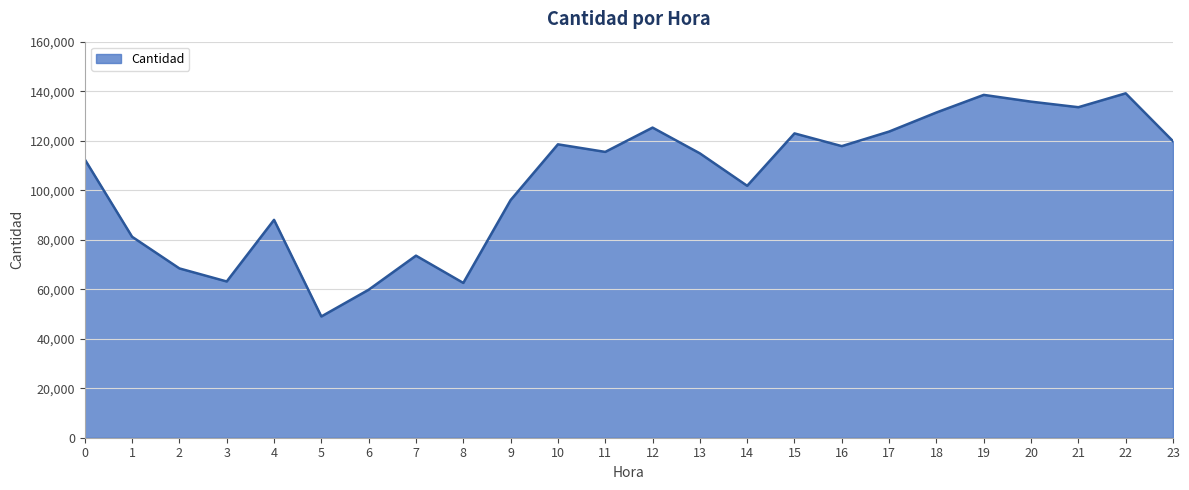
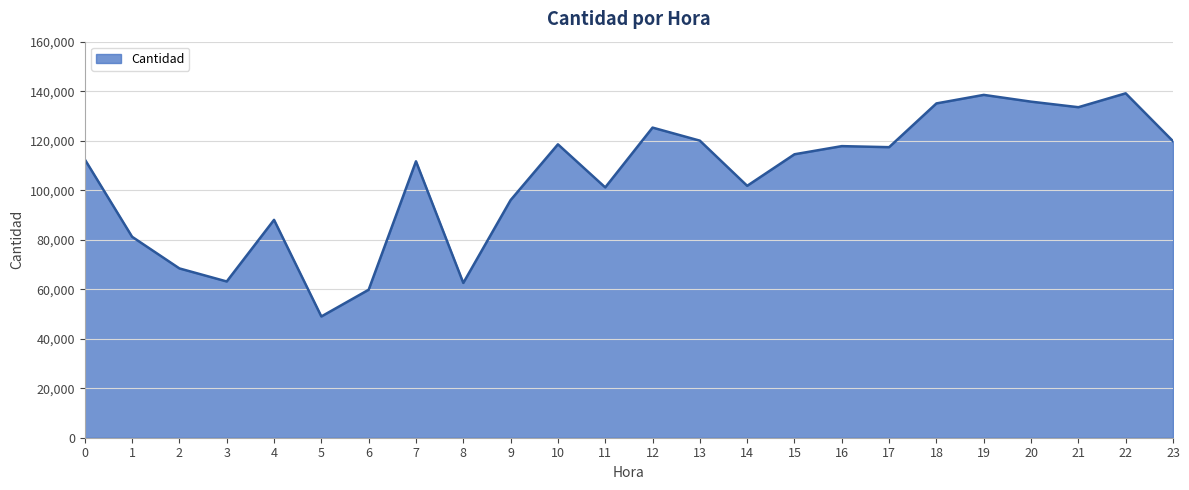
  {
    "0": "112,000",
    "1": "81,000",
    "2": "68,000",
    "3": "63,000",
    "4": "88,000",
    "5": "49,000",
    "6": "60,000",
-   "7": "74,000",
+   "7": "112,000",
    "8": "63,000",
    "9": "96,000",
    "10": "119,000",
-   "11": "115,000",
+   "11": "101,000",
    "12": "125,000",
-   "13": "115,000",
+   "13": "120,000",
    "14": "102,000",
-   "15": "123,000",
+   "15": "115,000",
    "16": "118,000",
-   "17": "124,000",
-   "18": "131,000",
+   "17": "117,000",
+   "18": "135,000",
    "19": "139,000",
    "20": "136,000",
    "21": "134,000",
    "22": "139,000",
    "23": "120,000"
  }
